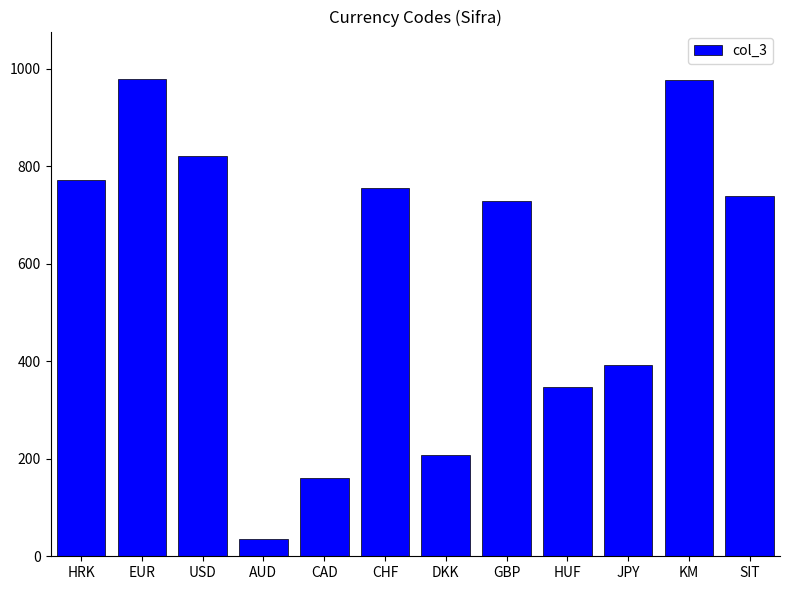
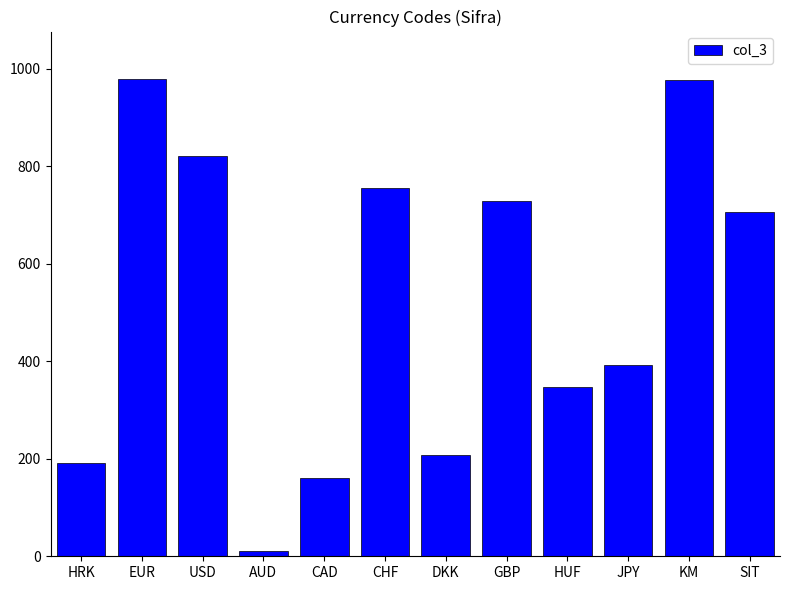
  {
-   "HRK": 770,
+   "HRK": 190,
    "EUR": 980,
    "USD": 820,
-   "AUD": 40,
+   "AUD": 10,
    "CAD": 160,
    "CHF": 760,
    "DKK": 210,
    "GBP": 730,
    "HUF": 350,
    "JPY": 390,
    "KM": 980,
-   "SIT": 740
+   "SIT": 710
  }
